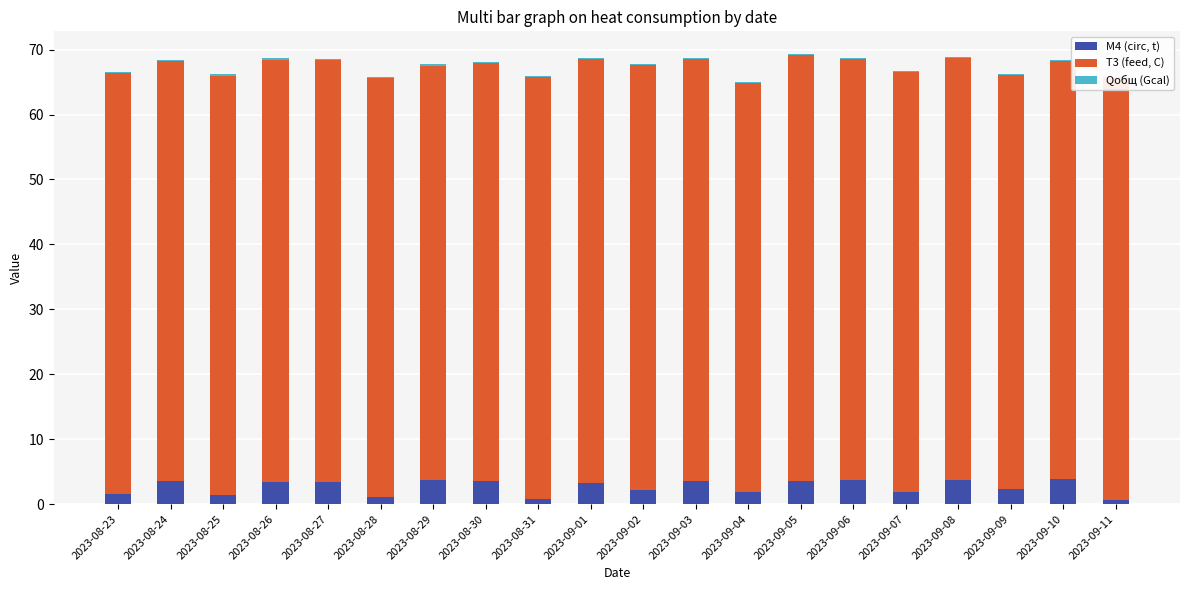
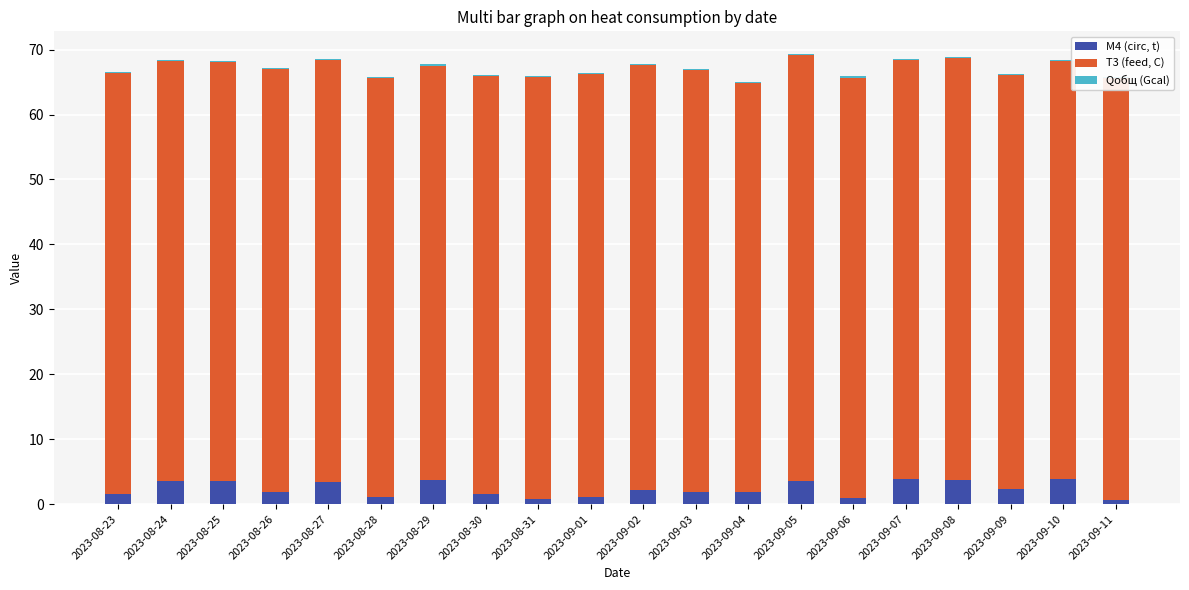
  {
    "M4 (circ, t)": {
      "2023-08-23": 2,
      "2023-08-24": 4,
-     "2023-08-25": 1,
-     "2023-08-26": 3,
+     "2023-08-25": 4,
+     "2023-08-26": 2,
      "2023-08-27": 3,
      "2023-08-28": 1,
      "2023-08-29": 4,
-     "2023-08-30": 4,
+     "2023-08-30": 2,
      "2023-08-31": 1,
-     "2023-09-01": 3,
+     "2023-09-01": 1,
      "2023-09-02": 2,
-     "2023-09-03": 4,
+     "2023-09-03": 2,
      "2023-09-04": 2,
      "2023-09-05": 4,
-     "2023-09-06": 4,
-     "2023-09-07": 2,
+     "2023-09-06": 1,
+     "2023-09-07": 4,
      "2023-09-08": 4,
      "2023-09-09": 2,
      "2023-09-10": 4,
      "2023-09-11": 1
    },
    "T3 (feed, C)": {
      "2023-08-23": 65,
      "2023-08-24": 65,
      "2023-08-25": 65,
      "2023-08-26": 65,
      "2023-08-27": 65,
      "2023-08-28": 64,
      "2023-08-29": 64,
      "2023-08-30": 64,
      "2023-08-31": 65,
      "2023-09-01": 65,
      "2023-09-02": 65,
      "2023-09-03": 65,
      "2023-09-04": 63,
      "2023-09-05": 66,
      "2023-09-06": 65,
      "2023-09-07": 65,
      "2023-09-08": 65,
      "2023-09-09": 64,
      "2023-09-10": 64
    }
  }
